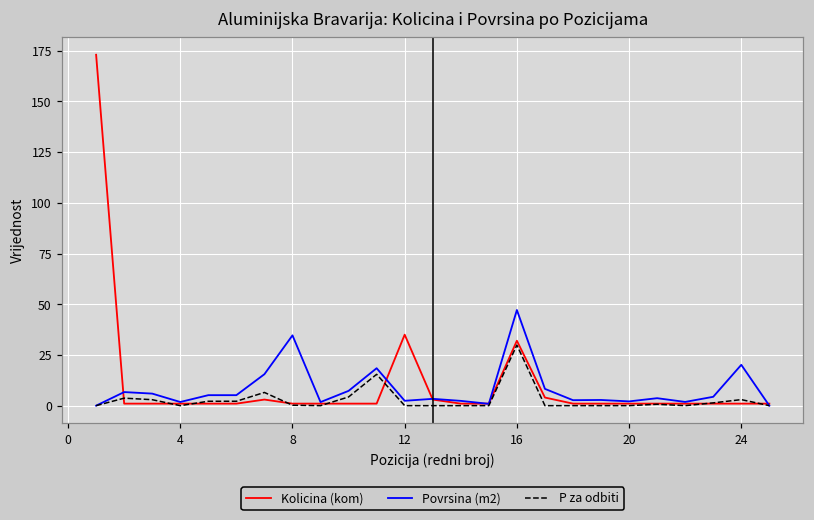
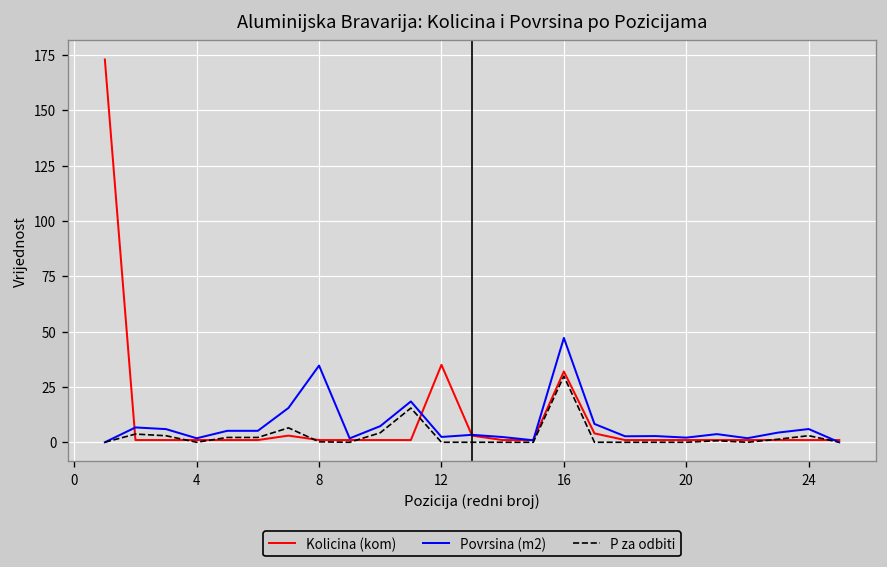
  {
    "Kolicina (kom)": {
      "12": 35,
      "16": 32,
      "24": 1
    },
    "Povrsina (m2)": {
      "8": 35,
      "12": 2,
      "16": 47,
-     "24": 20
+     "24": 6
    },
    "P za odbiti": {
      "12": 0,
      "16": 30,
      "24": 3
    }
  }
